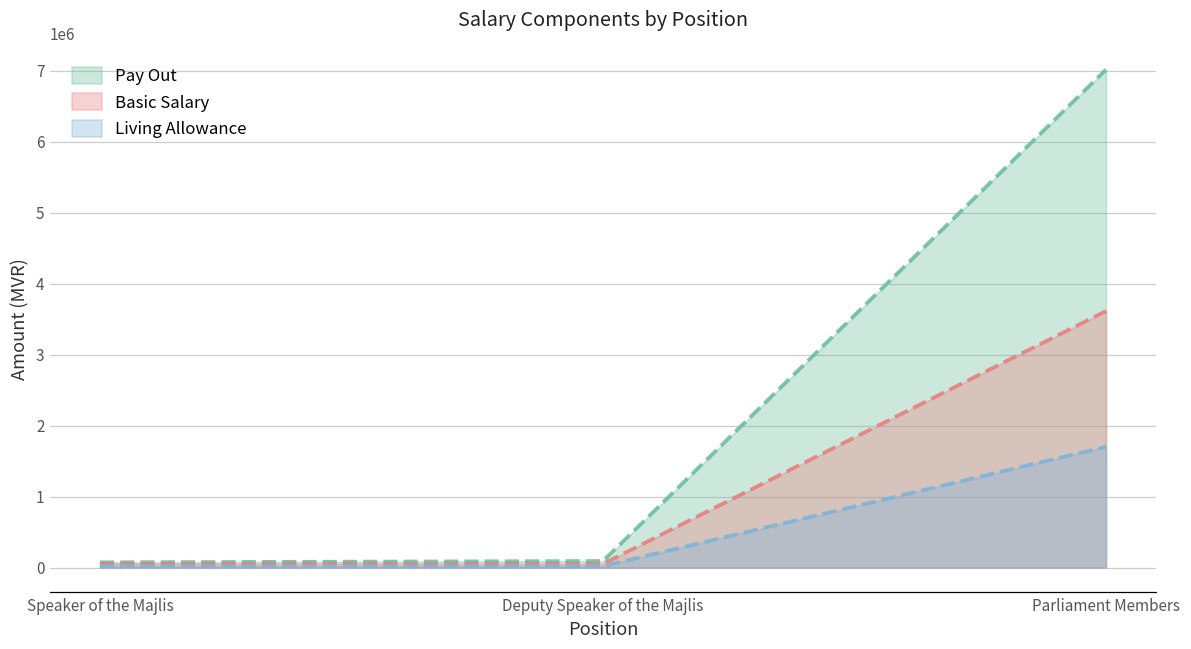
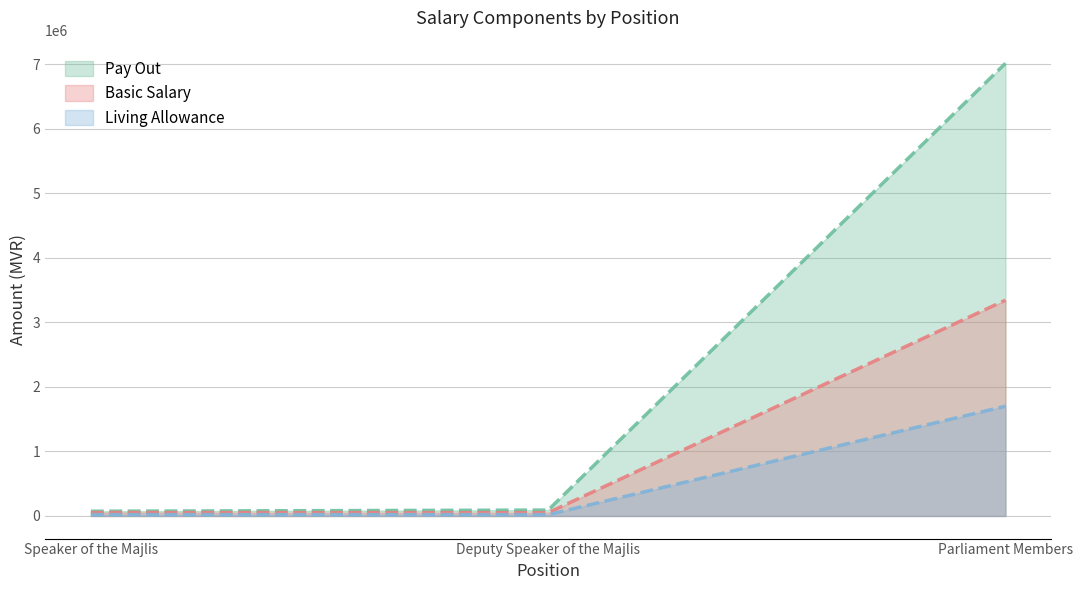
  {
    "Basic Salary": {
-     "Parliament Members": 3600000
+     "Parliament Members": 3300000
    }
  }
